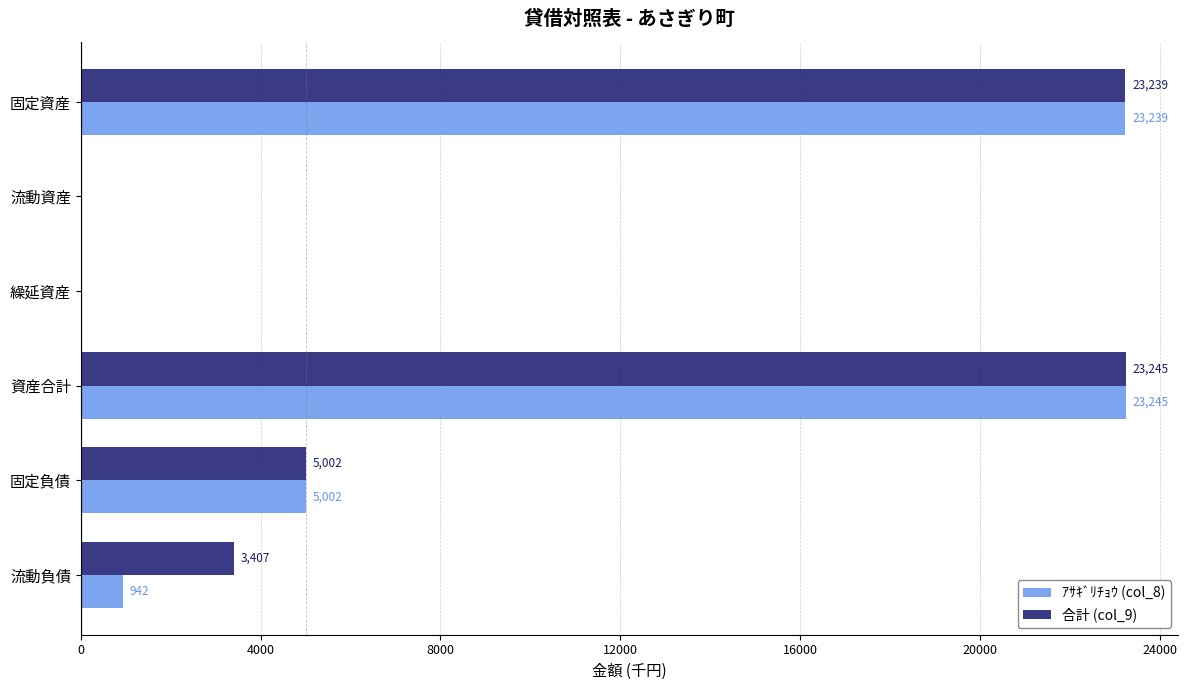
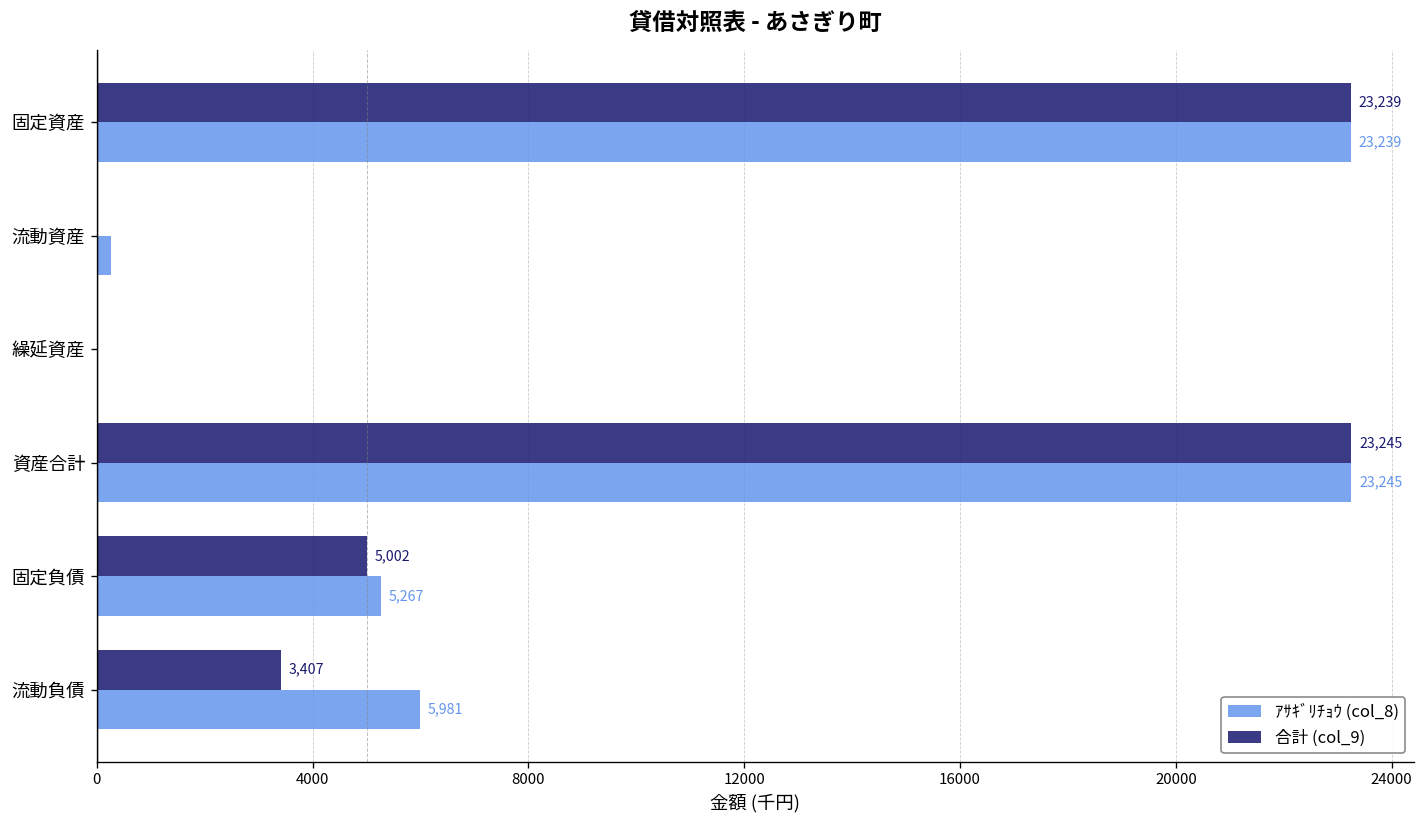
  {
    "ｱｻｷﾞﾘﾁｮｳ (col_8)": {
      "固定資産": "23,239",
-     "流動資産": "0",
+     "流動資産": "300",
      "資産合計": "23,245",
-     "固定負債": "5,002",
-     "流動負債": "942"
+     "固定負債": "5,267",
+     "流動負債": "5,981"
    },
    "合計 (col_9)": {
      "固定資産": "23,239",
      "資産合計": "23,245",
      "固定負債": "5,002",
      "流動負債": "3,407"
    }
  }
